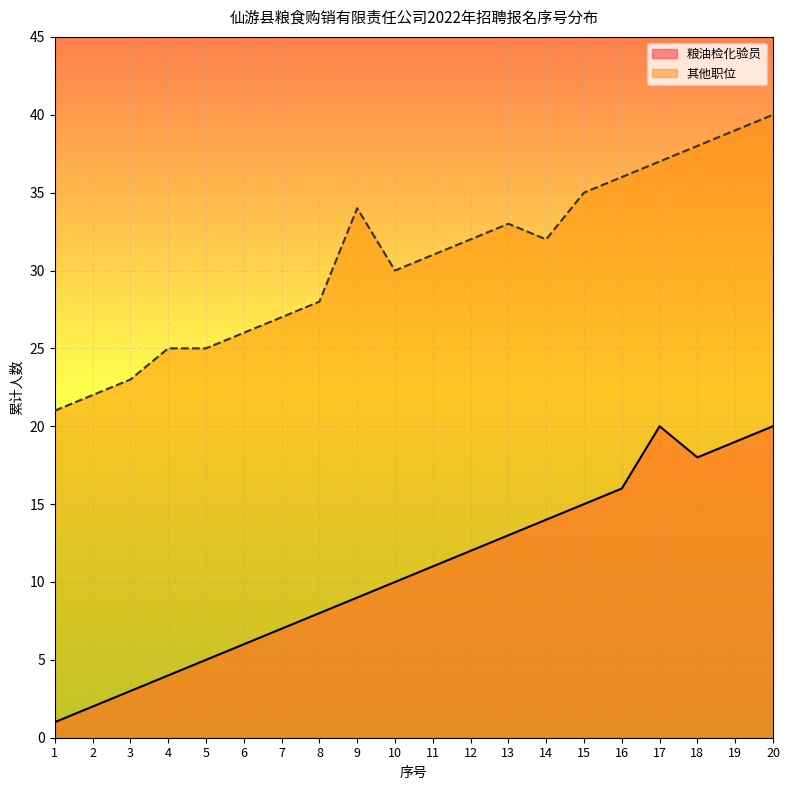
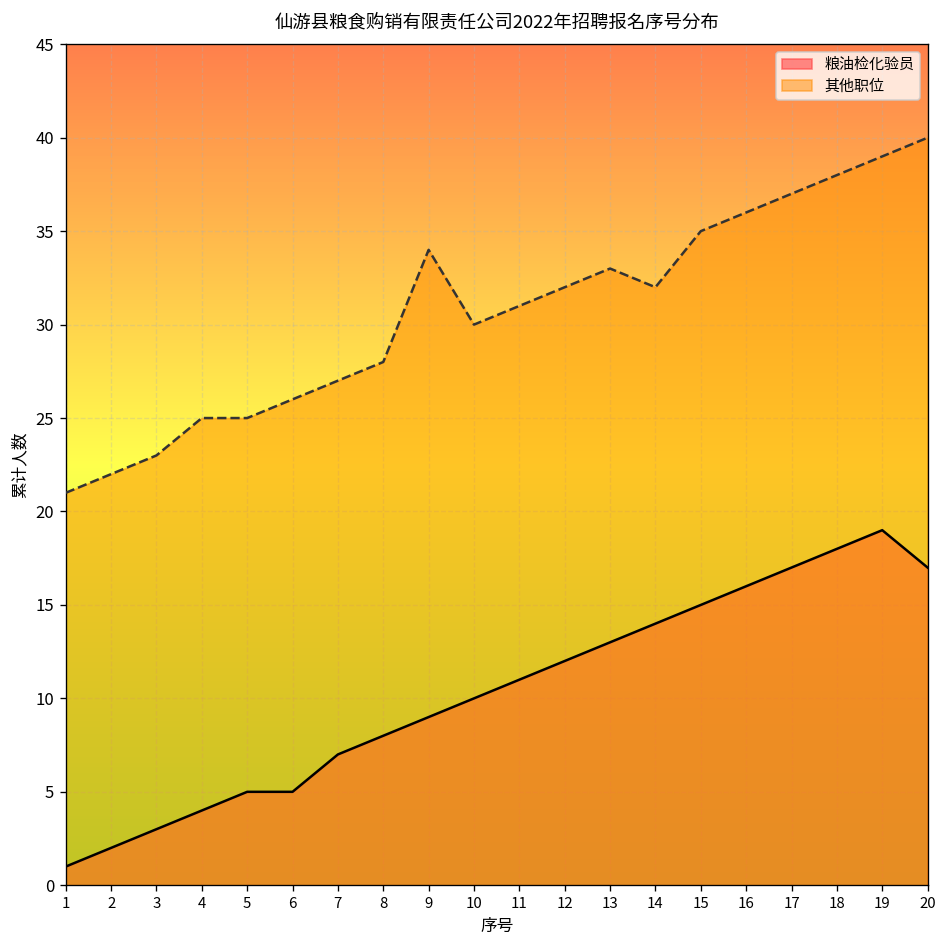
  {
    "粮油检化验员": {
      "1": 1,
      "2": 2,
      "3": 3,
      "4": 4,
      "5": 5,
-     "6": 6,
+     "6": 5,
      "7": 7,
      "8": 8,
      "9": 9,
      "10": 10,
      "11": 11,
      "12": 12,
      "13": 13,
      "14": 14,
      "15": 15,
      "16": 16,
-     "17": 20,
+     "17": 17,
      "18": 18,
      "19": 19,
-     "20": 20
+     "20": 17
    },
    "其他职位": {
      "1": 21,
      "2": 22,
      "3": 23,
      "4": 25,
      "5": 25,
      "6": 26,
      "7": 27,
      "8": 28,
      "9": 34,
      "10": 30,
      "11": 31,
      "12": 32,
      "13": 33,
      "14": 32,
      "15": 35,
      "16": 36,
      "17": 37,
      "18": 38,
      "19": 39,
      "20": 40
    }
  }
